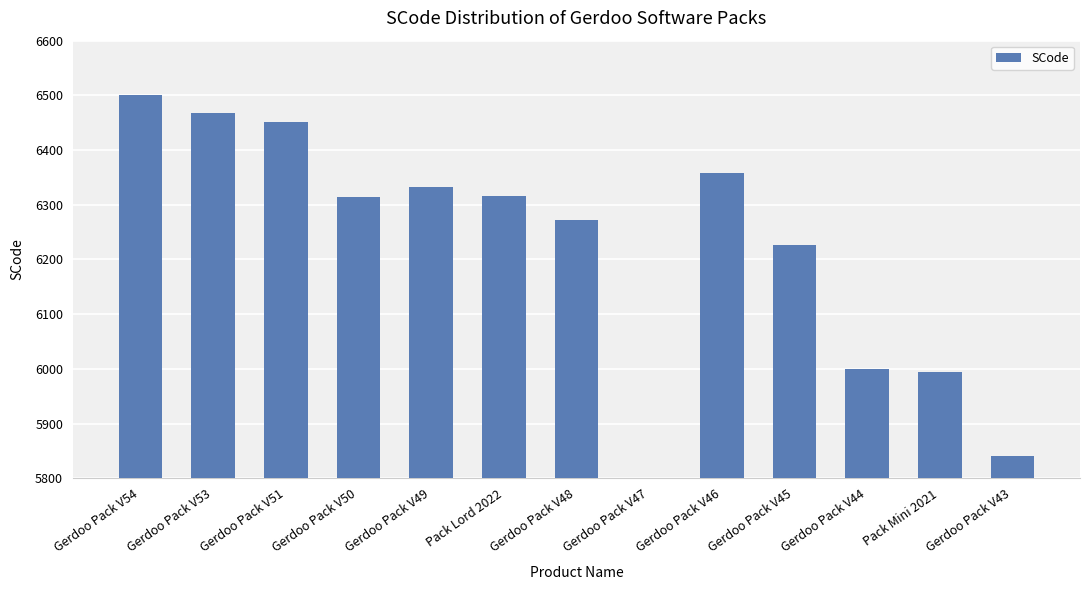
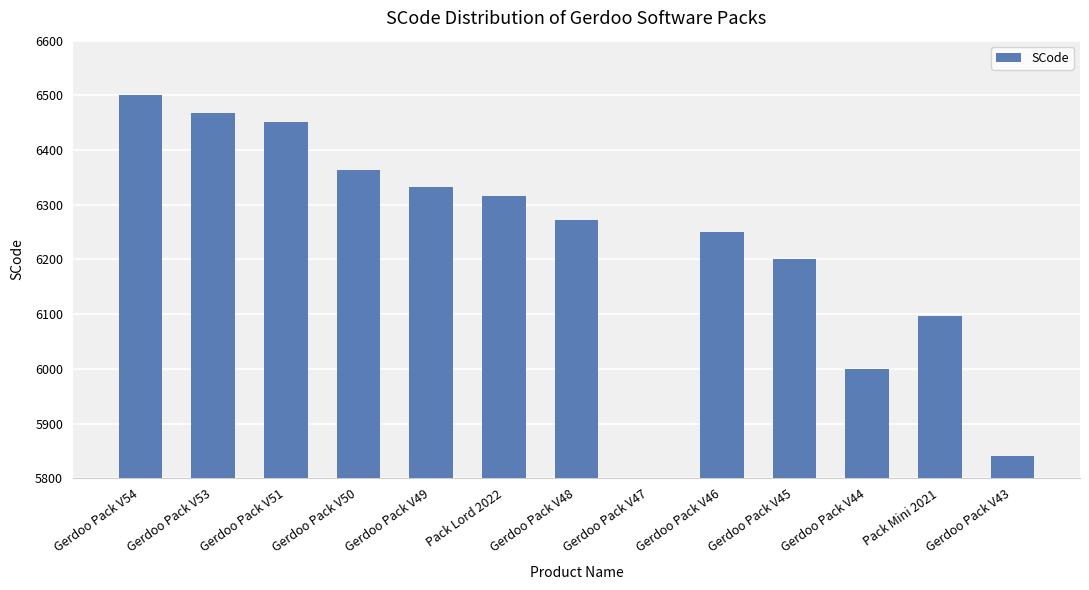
  {
    "Gerdoo Pack V54": 6500,
    "Gerdoo Pack V53": 6470,
    "Gerdoo Pack V51": 6450,
-   "Gerdoo Pack V50": 6310,
+   "Gerdoo Pack V50": 6360,
    "Gerdoo Pack V49": 6330,
    "Pack Lord 2022": 6320,
    "Gerdoo Pack V48": 6270,
    "Gerdoo Pack V47": 5800,
-   "Gerdoo Pack V46": 6360,
-   "Gerdoo Pack V45": 6230,
+   "Gerdoo Pack V46": 6250,
+   "Gerdoo Pack V45": 6200,
    "Gerdoo Pack V44": 6000,
-   "Pack Mini 2021": 6000,
+   "Pack Mini 2021": 6100,
    "Gerdoo Pack V43": 5840
  }
